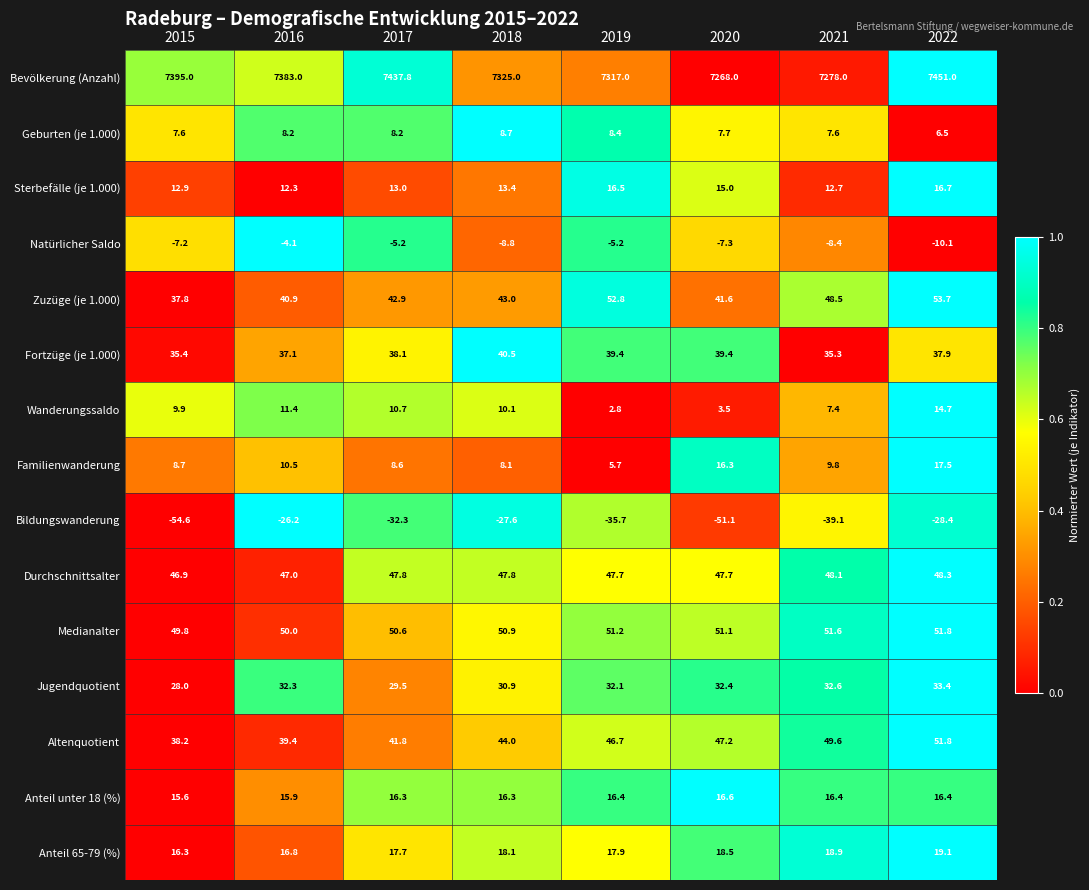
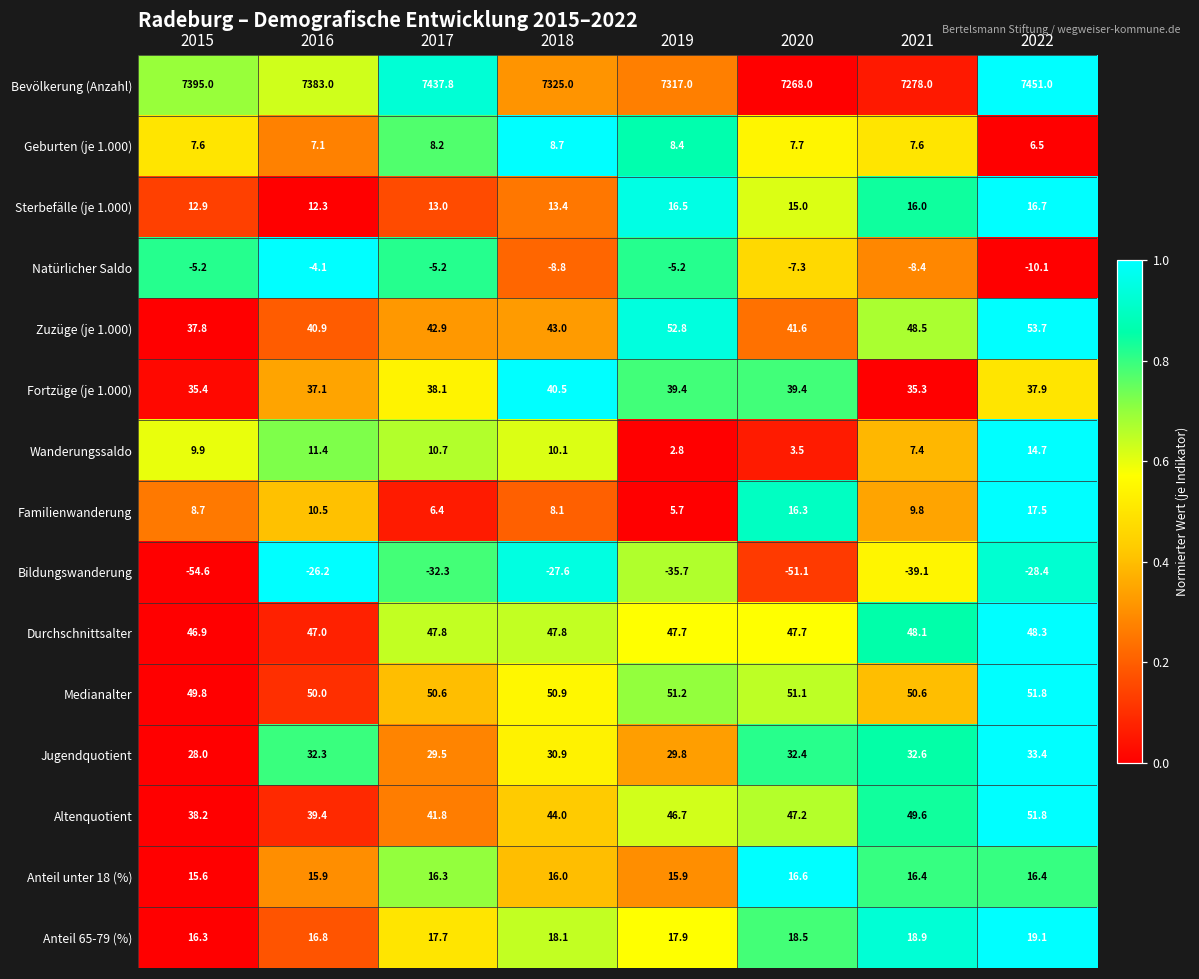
  {
    "Bevölkerung (Anzahl)": {
      "2015": 7395.0,
      "2016": 7383.0,
      "2017": 7437.8,
      "2018": 7325.0,
      "2019": 7317.0,
      "2020": 7268.0,
      "2021": 7278.0,
      "2022": 7451.0
    },
    "Geburten (je 1.000)": {
      "2015": 7.6,
-     "2016": 8.2,
+     "2016": 7.1,
      "2017": 8.2,
      "2018": 8.7,
      "2019": 8.4,
      "2020": 7.7,
      "2021": 7.6,
      "2022": 6.5
    },
    "Sterbefälle (je 1.000)": {
      "2015": 12.9,
      "2016": 12.3,
      "2017": 13.0,
      "2018": 13.4,
      "2019": 16.5,
      "2020": 15.0,
-     "2021": 12.7,
+     "2021": 16.0,
      "2022": 16.7
    },
    "Natürlicher Saldo": {
-     "2015": -7.2,
+     "2015": -5.2,
      "2016": -4.1,
      "2017": -5.2,
      "2018": -8.8,
      "2019": -5.2,
      "2020": -7.3,
      "2021": -8.4,
      "2022": -10.1
    },
    "Zuzüge (je 1.000)": {
      "2015": 37.8,
      "2016": 40.9,
      "2017": 42.9,
      "2018": 43.0,
      "2019": 52.8,
      "2020": 41.6,
      "2021": 48.5,
      "2022": 53.7
    },
    "Fortzüge (je 1.000)": {
      "2015": 35.4,
      "2016": 37.1,
      "2017": 38.1,
      "2018": 40.5,
      "2019": 39.4,
      "2020": 39.4,
      "2021": 35.3,
      "2022": 37.9
    },
    "Wanderungssaldo": {
      "2015": 9.9,
      "2016": 11.4,
      "2017": 10.7,
      "2018": 10.1,
      "2019": 2.8,
      "2020": 3.5,
      "2021": 7.4,
      "2022": 14.7
    },
    "Familienwanderung": {
      "2015": 8.7,
      "2016": 10.5,
-     "2017": 8.6,
+     "2017": 6.4,
      "2018": 8.1,
      "2019": 5.7,
      "2020": 16.3,
      "2021": 9.8,
      "2022": 17.5
    },
    "Bildungswanderung": {
      "2015": -54.6,
      "2016": -26.2,
      "2017": -32.3,
      "2018": -27.6,
      "2019": -35.7,
      "2020": -51.1,
      "2021": -39.1,
      "2022": -28.4
    },
    "Durchschnittsalter": {
      "2015": 46.9,
      "2016": 47.0,
      "2017": 47.8,
      "2018": 47.8,
      "2019": 47.7,
      "2020": 47.7,
      "2021": 48.1,
      "2022": 48.3
    },
    "Medianalter": {
      "2015": 49.8,
      "2016": 50.0,
      "2017": 50.6,
      "2018": 50.9,
      "2019": 51.2,
      "2020": 51.1,
-     "2021": 51.6,
+     "2021": 50.6,
      "2022": 51.8
    },
    "Jugendquotient": {
      "2015": 28.0,
      "2016": 32.3,
      "2017": 29.5,
      "2018": 30.9,
-     "2019": 32.1,
+     "2019": 29.8,
      "2020": 32.4,
      "2021": 32.6,
      "2022": 33.4
    },
    "Altenquotient": {
      "2015": 38.2,
      "2016": 39.4,
      "2017": 41.8,
      "2018": 44.0,
      "2019": 46.7,
      "2020": 47.2,
      "2021": 49.6,
      "2022": 51.8
    },
    "Anteil unter 18 (%)": {
      "2015": 15.6,
      "2016": 15.9,
      "2017": 16.3,
-     "2018": 16.3,
-     "2019": 16.4,
+     "2018": 16.0,
+     "2019": 15.9,
      "2020": 16.6,
      "2021": 16.4,
      "2022": 16.4
    },
    "Anteil 65-79 (%)": {
      "2015": 16.3,
      "2016": 16.8,
      "2017": 17.7,
      "2018": 18.1,
      "2019": 17.9,
      "2020": 18.5,
      "2021": 18.9,
      "2022": 19.1
    }
  }
